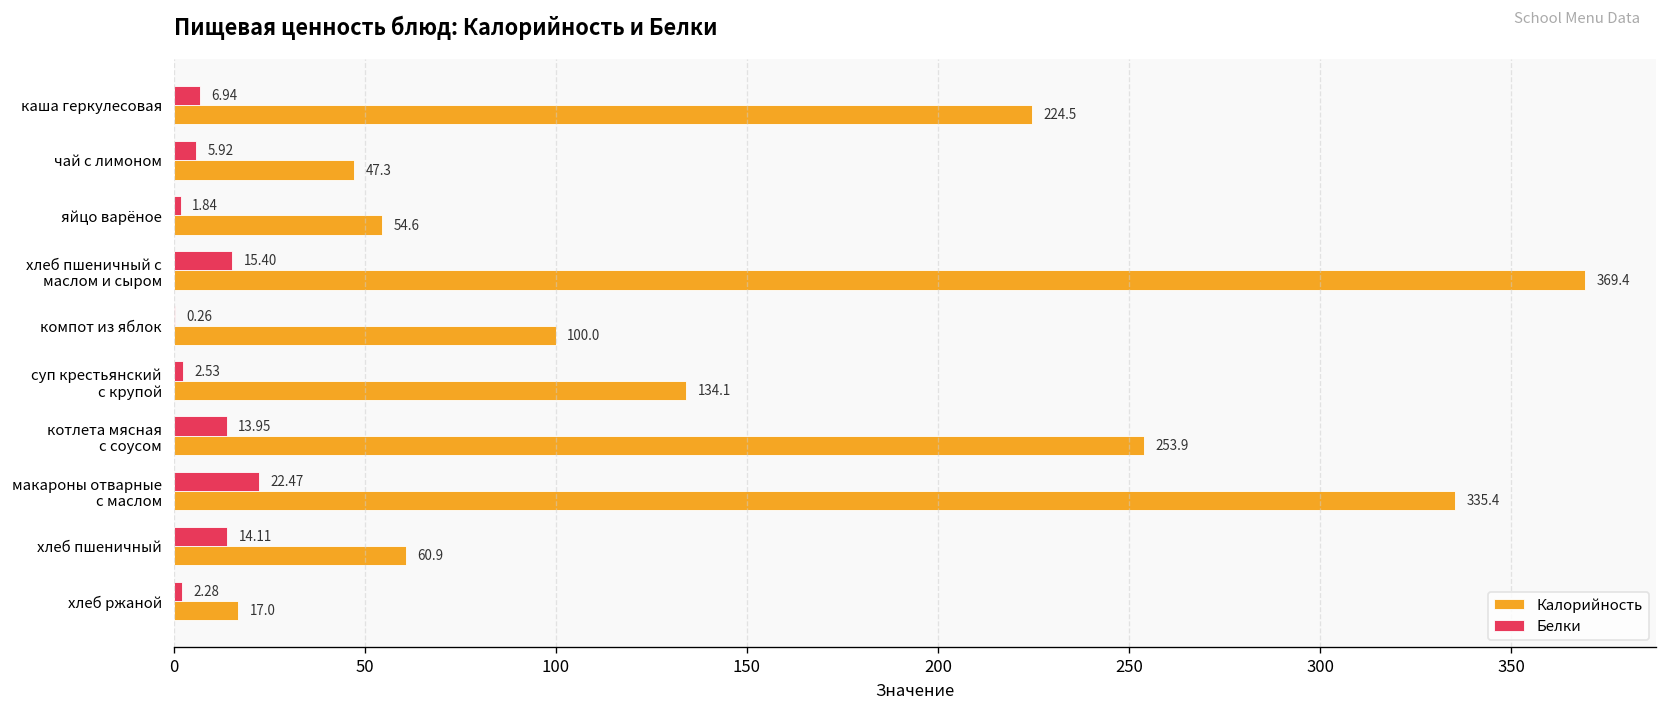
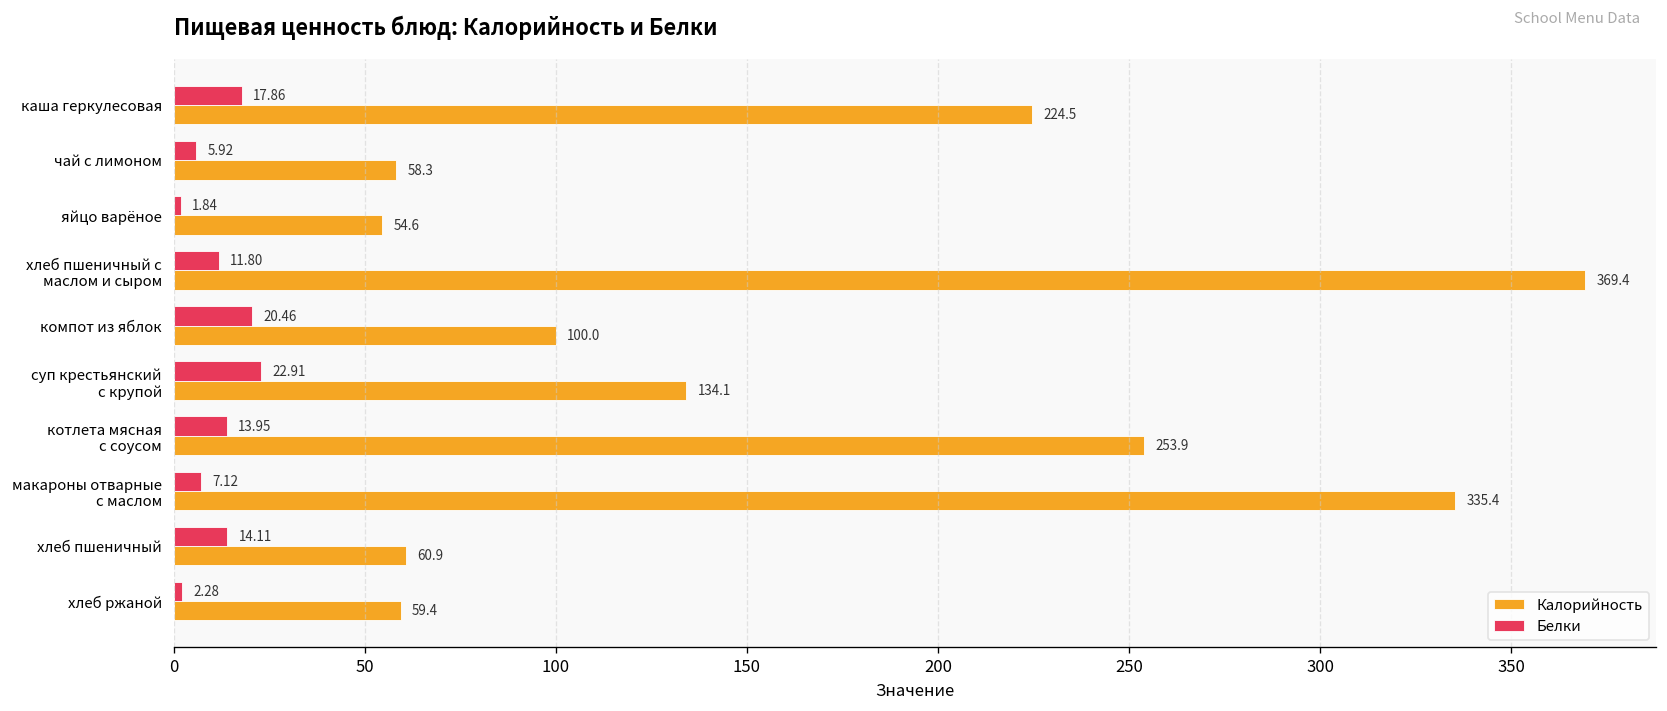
  {
    "Калорийность": {
      "каша геркулесовая": 224.5,
-     "чай с лимоном": 47.3,
+     "чай с лимоном": 58.3,
      "яйцо варёное": 54.6,
      "хлеб пшеничный с маслом и сыром": 369.4,
      "компот из яблок": 100.0,
      "суп крестьянский с крупой": 134.1,
      "котлета мясная с соусом": 253.9,
      "макароны отварные с маслом": 335.4,
      "хлеб пшеничный": 60.9,
-     "хлеб ржаной": 17.0
+     "хлеб ржаной": 59.4
    },
    "Белки": {
-     "каша геркулесовая": 6.94,
+     "каша геркулесовая": 17.86,
      "чай с лимоном": 5.92,
      "яйцо варёное": 1.84,
-     "хлеб пшеничный с маслом и сыром": 15.40,
-     "компот из яблок": 0.26,
-     "суп крестьянский с крупой": 2.53,
+     "хлеб пшеничный с маслом и сыром": 11.80,
+     "компот из яблок": 20.46,
+     "суп крестьянский с крупой": 22.91,
      "котлета мясная с соусом": 13.95,
-     "макароны отварные с маслом": 22.47,
+     "макароны отварные с маслом": 7.12,
      "хлеб пшеничный": 14.11,
      "хлеб ржаной": 2.28
    }
  }
